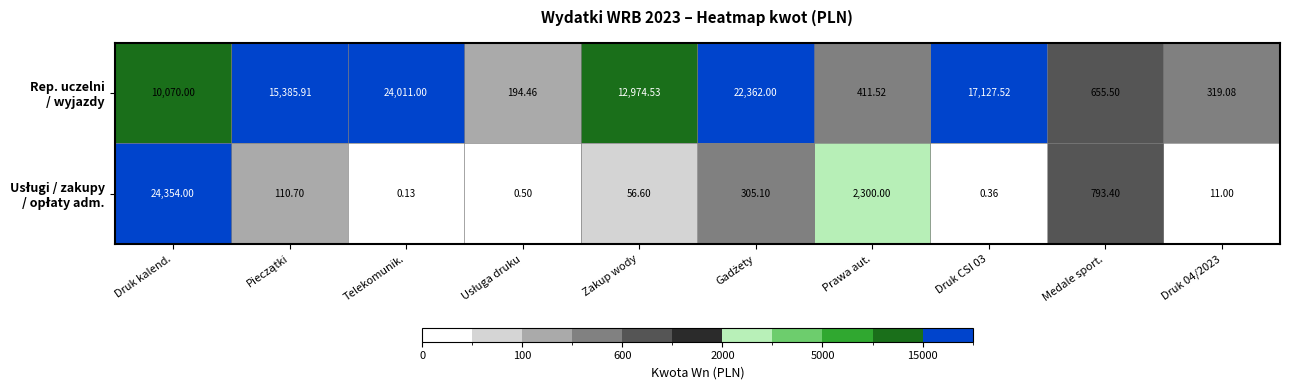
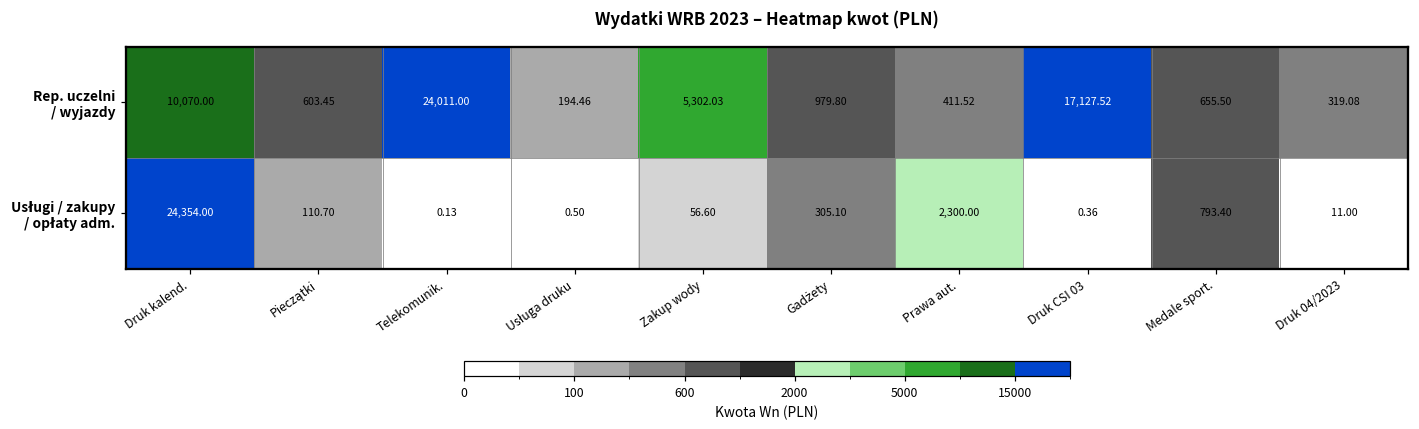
  {
    "Rep. uczelni / wyjazdy": {
      "Druk kalend.": "10,070.00",
-     "Pieczątki": "15,385.91",
+     "Pieczątki": "603.45",
      "Telekomunik.": "24,011.00",
      "Usługa druku": "194.46",
-     "Zakup wody": "12,974.53",
-     "Gadżety": "22,362.00",
+     "Zakup wody": "5,302.03",
+     "Gadżety": "979.80",
      "Prawa aut.": "411.52",
      "Druk CSI 03": "17,127.52",
      "Medale sport.": "655.50",
      "Druk 04/2023": "319.08"
    },
    "Usługi / zakupy / opłaty adm.": {
      "Druk kalend.": "24,354.00",
      "Pieczątki": "110.70",
      "Telekomunik.": "0.13",
      "Usługa druku": "0.50",
      "Zakup wody": "56.60",
      "Gadżety": "305.10",
      "Prawa aut.": "2,300.00",
      "Druk CSI 03": "0.36",
      "Medale sport.": "793.40",
      "Druk 04/2023": "11.00"
    }
  }
